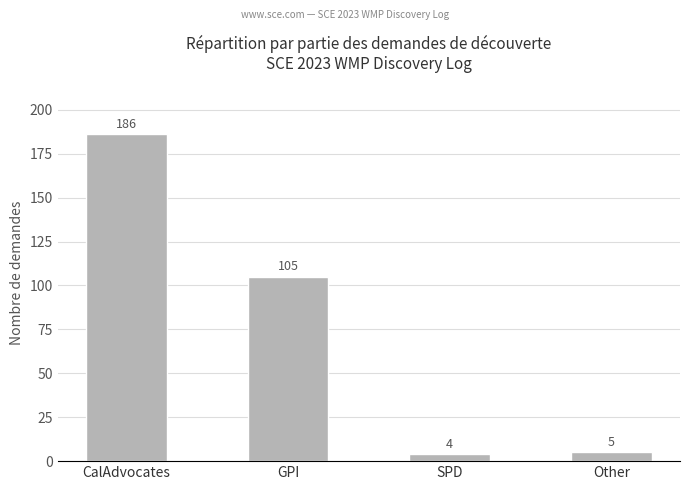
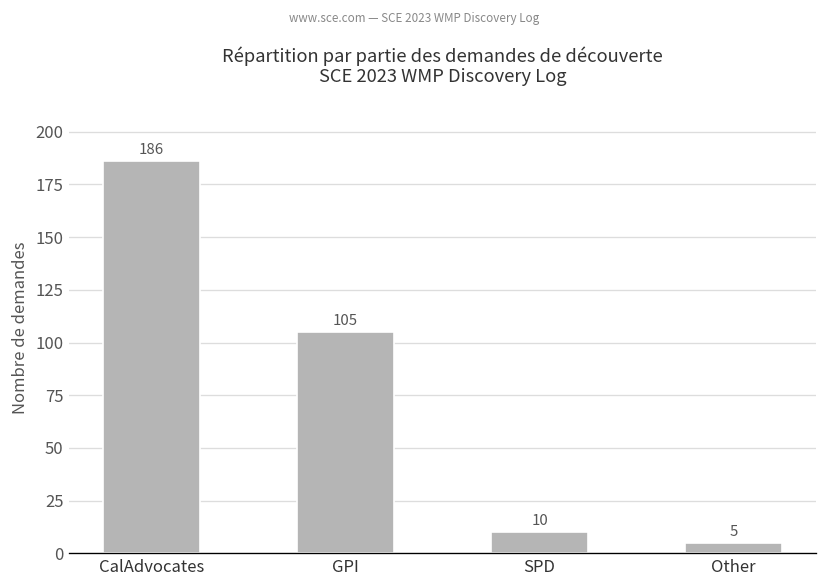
  {
    "CalAdvocates": 186,
    "GPI": 105,
-   "SPD": 4,
+   "SPD": 10,
    "Other": 5
  }
